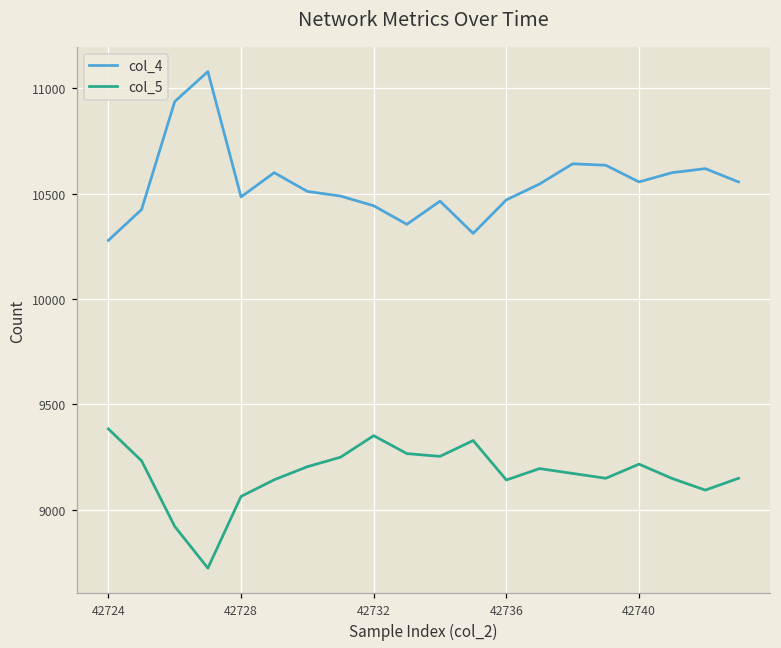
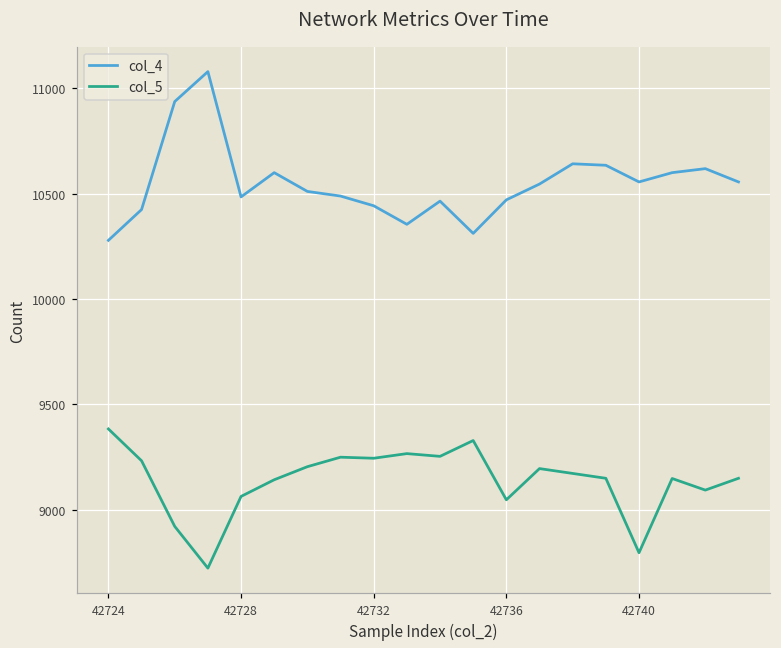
  {
    "col_4": {
      "42724": 10280,
      "42728": 10480,
      "42732": 10440,
      "42736": 10470,
      "42740": 10560
    },
    "col_5": {
      "42724": 9380,
      "42728": 9060,
-     "42732": 9350,
-     "42736": 9140,
-     "42740": 9220
+     "42732": 9250,
+     "42736": 9050,
+     "42740": 8800
    }
  }
